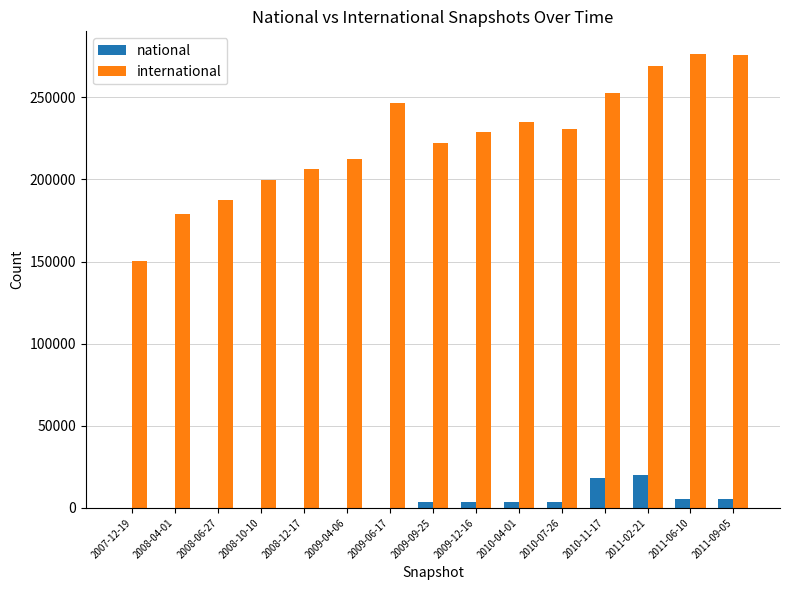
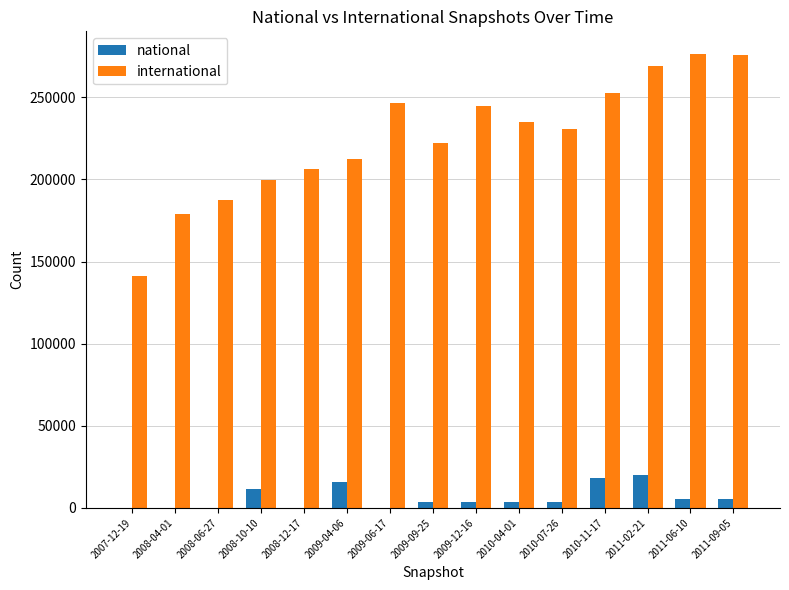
  {
    "national": {
      "2007-12-19": 0,
      "2008-04-01": 0,
      "2008-06-27": 0,
-     "2008-10-10": 0,
-     "2009-04-06": 0,
+     "2008-10-10": 12000,
+     "2009-04-06": 15000,
      "2009-09-25": 3000,
      "2009-12-16": 3000,
      "2010-04-01": 3000,
      "2010-07-26": 3000,
      "2010-11-17": 18000,
      "2011-02-21": 20000,
      "2011-06-10": 6000,
      "2011-09-05": 6000
    },
    "international": {
-     "2007-12-19": 150000,
+     "2007-12-19": 141000,
      "2008-04-01": 179000,
      "2008-06-27": 187000,
      "2008-10-10": 199000,
      "2008-12-17": 206000,
      "2009-04-06": 213000,
      "2009-06-17": 247000,
      "2009-09-25": 222000,
-     "2009-12-16": 229000,
+     "2009-12-16": 245000,
      "2010-04-01": 235000,
      "2010-07-26": 231000,
      "2010-11-17": 252000,
      "2011-02-21": 269000,
      "2011-06-10": 276000,
      "2011-09-05": 276000
    }
  }
